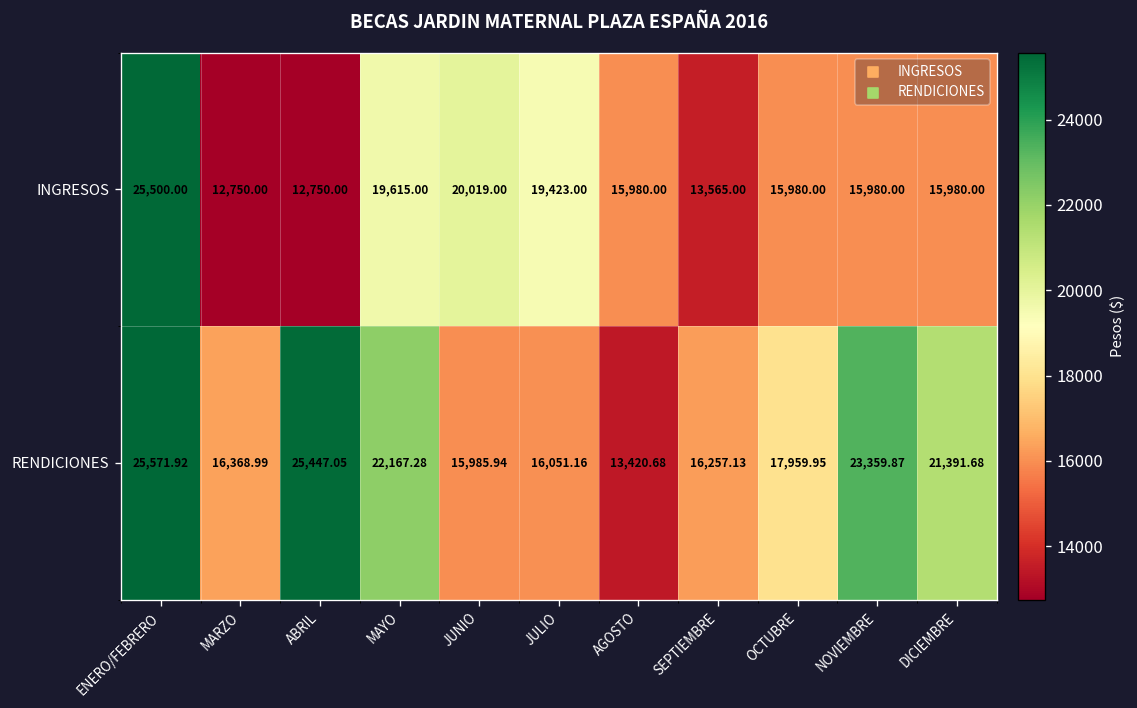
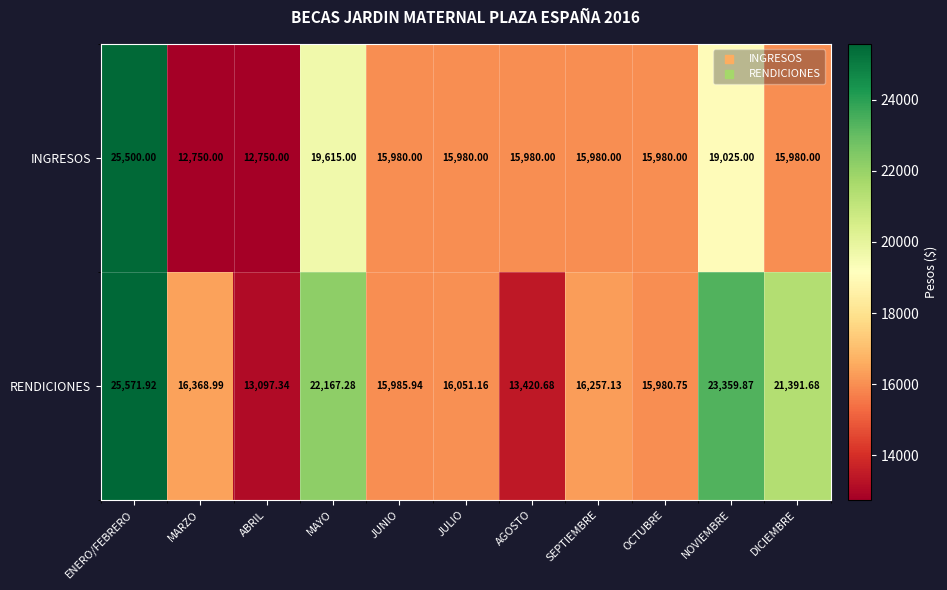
  {
    "INGRESOS": {
      "ENERO/FEBRERO": "25,500.00",
      "MARZO": "12,750.00",
      "ABRIL": "12,750.00",
      "MAYO": "19,615.00",
-     "JUNIO": "20,019.00",
-     "JULIO": "19,423.00",
+     "JUNIO": "15,980.00",
+     "JULIO": "15,980.00",
      "AGOSTO": "15,980.00",
-     "SEPTIEMBRE": "13,565.00",
+     "SEPTIEMBRE": "15,980.00",
      "OCTUBRE": "15,980.00",
-     "NOVIEMBRE": "15,980.00",
+     "NOVIEMBRE": "19,025.00",
      "DICIEMBRE": "15,980.00"
    },
    "RENDICIONES": {
      "ENERO/FEBRERO": "25,571.92",
      "MARZO": "16,368.99",
-     "ABRIL": "25,447.05",
+     "ABRIL": "13,097.34",
      "MAYO": "22,167.28",
      "JUNIO": "15,985.94",
      "JULIO": "16,051.16",
      "AGOSTO": "13,420.68",
      "SEPTIEMBRE": "16,257.13",
-     "OCTUBRE": "17,959.95",
+     "OCTUBRE": "15,980.75",
      "NOVIEMBRE": "23,359.87",
      "DICIEMBRE": "21,391.68"
    }
  }
